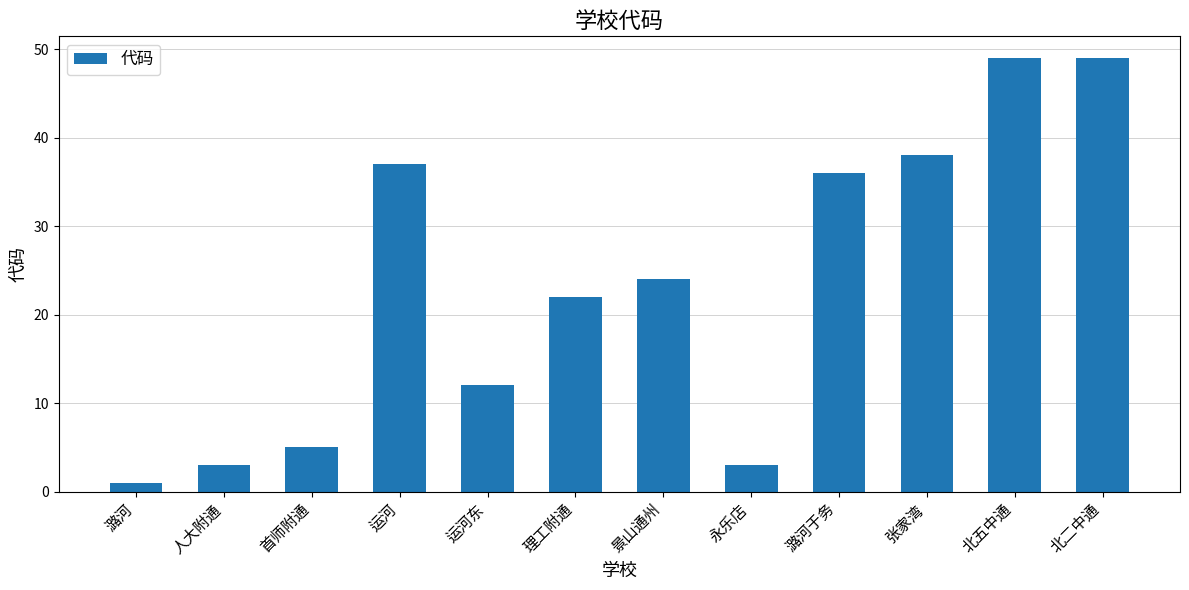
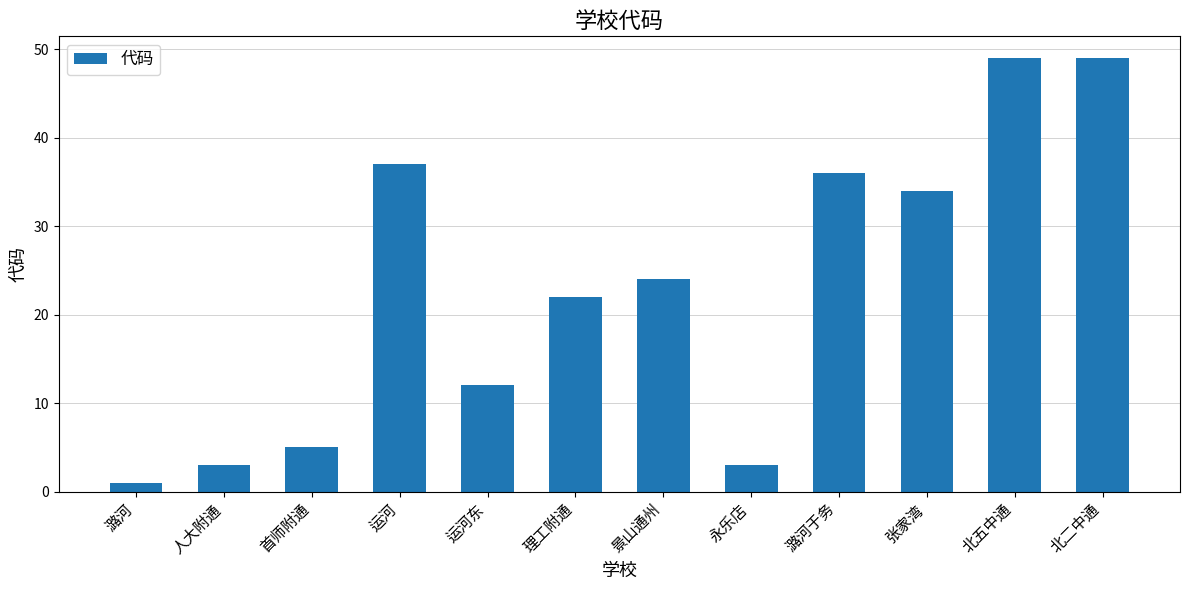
  {
    "潞河": 1,
    "人大附通": 3,
    "首师附通": 5,
    "运河": 37,
    "运河东": 12,
    "理工附通": 22,
    "景山通州": 24,
    "永乐店": 3,
    "潞河于务": 36,
-   "张家湾": 38,
+   "张家湾": 34,
    "北五中通": 49,
    "北二中通": 49
  }
